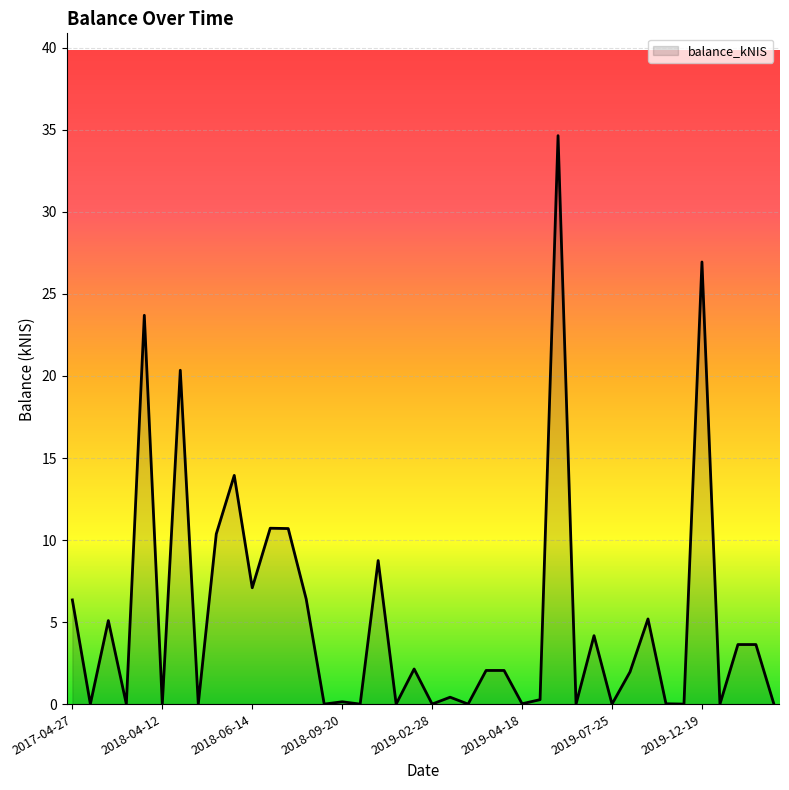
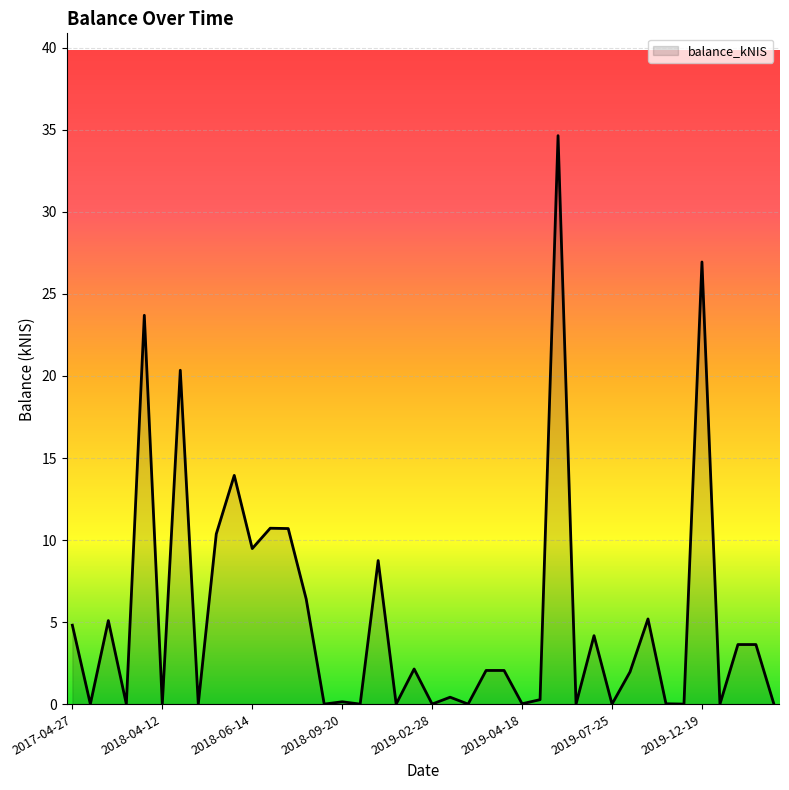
  {
-   "2017-04-27": 6.4,
+   "2017-04-27": 4.8,
    "2018-04-12": 0.0,
-   "2018-06-14": 7.1,
+   "2018-06-14": 9.5,
    "2018-09-20": 0.1,
    "2019-02-28": 0.0,
    "2019-04-18": 0.0,
    "2019-07-25": 0.0,
    "2019-12-19": 27.0
  }
